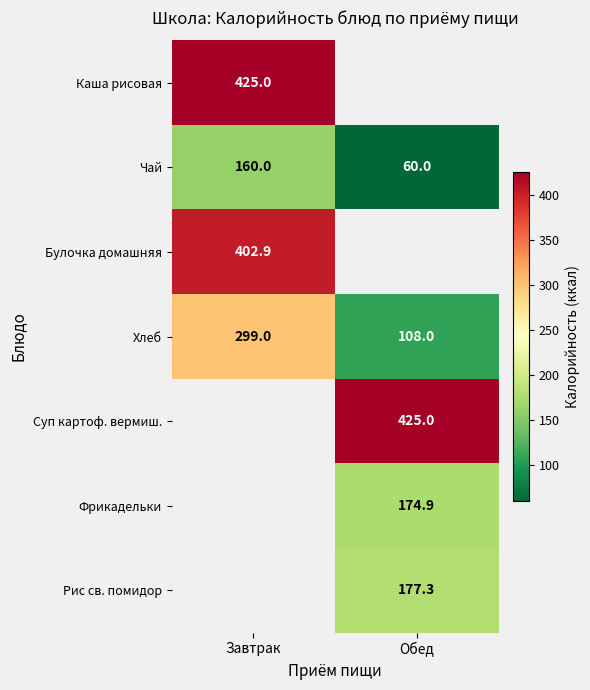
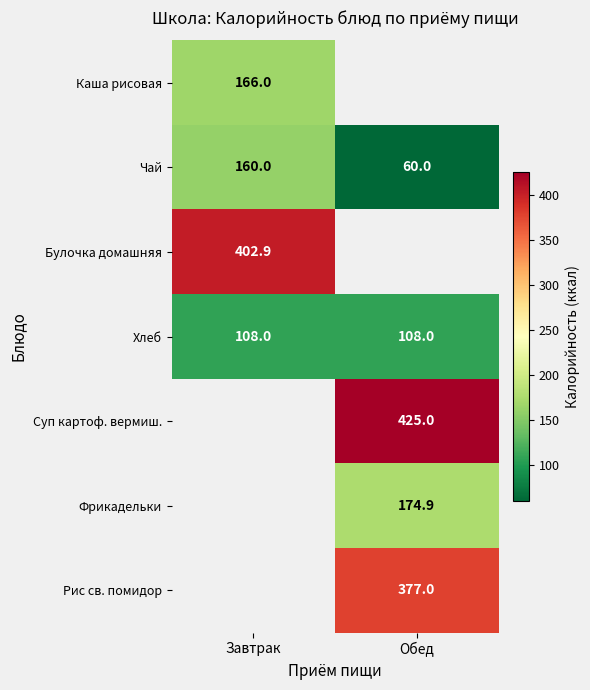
  {
    "Каша рисовая": {
-     "Завтрак": 425.0
+     "Завтрак": 166.0
    },
    "Чай": {
      "Завтрак": 160.0,
      "Обед": 60.0
    },
    "Булочка домашняя": {
      "Завтрак": 402.9
    },
    "Хлеб": {
-     "Завтрак": 299.0,
+     "Завтрак": 108.0,
      "Обед": 108.0
    },
    "Суп картоф. вермиш.": {
      "Обед": 425.0
    },
    "Фрикадельки": {
      "Обед": 174.9
    },
    "Рис св. помидор": {
-     "Обед": 177.3
+     "Обед": 377.0
    }
  }
